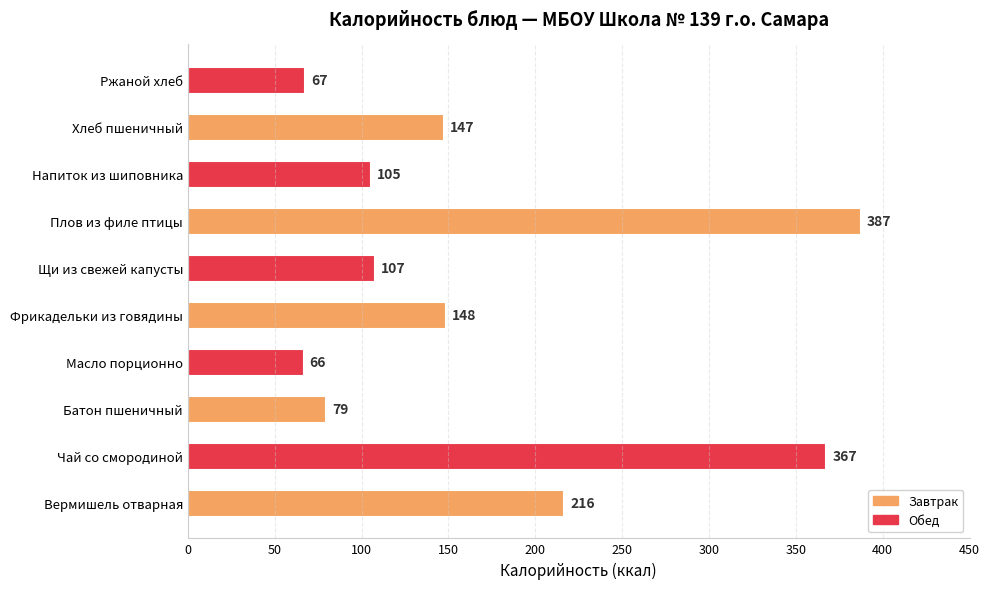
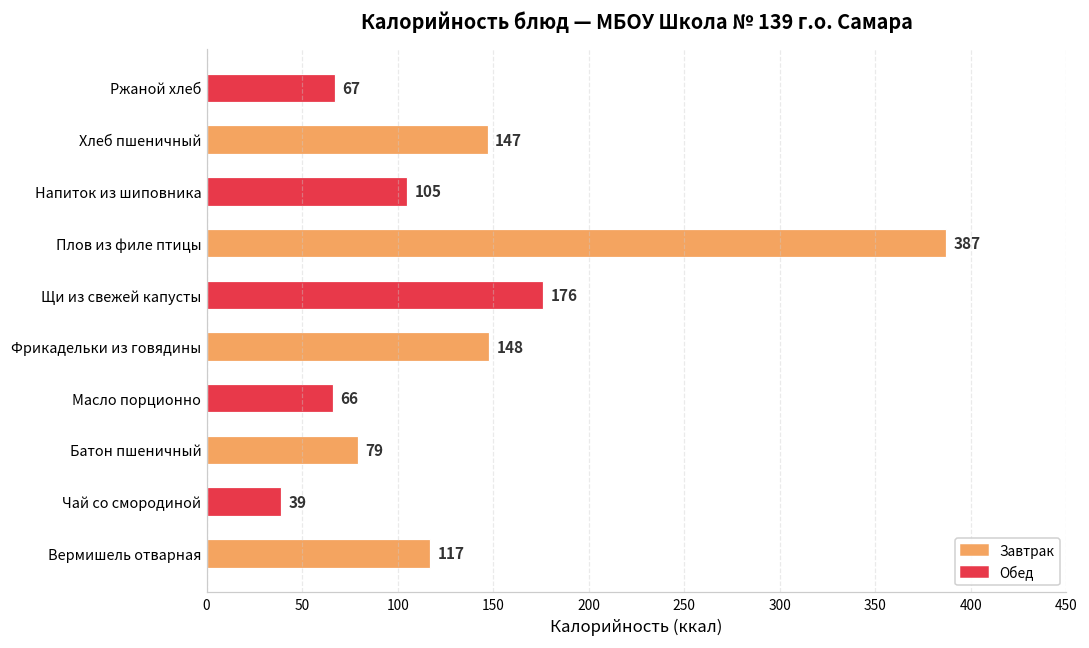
  {
    "Ржаной хлеб": 67,
    "Хлеб пшеничный": 147,
    "Напиток из шиповника": 105,
    "Плов из филе птицы": 387,
-   "Щи из свежей капусты": 107,
+   "Щи из свежей капусты": 176,
    "Фрикадельки из говядины": 148,
    "Масло порционно": 66,
    "Батон пшеничный": 79,
-   "Чай со смородиной": 367,
-   "Вермишель отварная": 216
+   "Чай со смородиной": 39,
+   "Вермишель отварная": 117
  }
